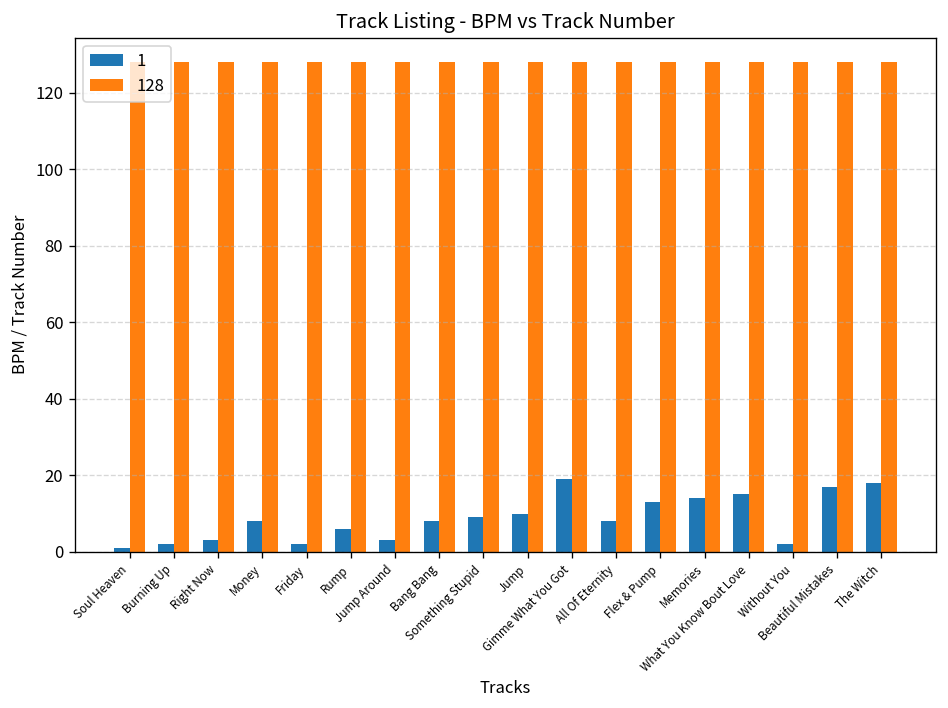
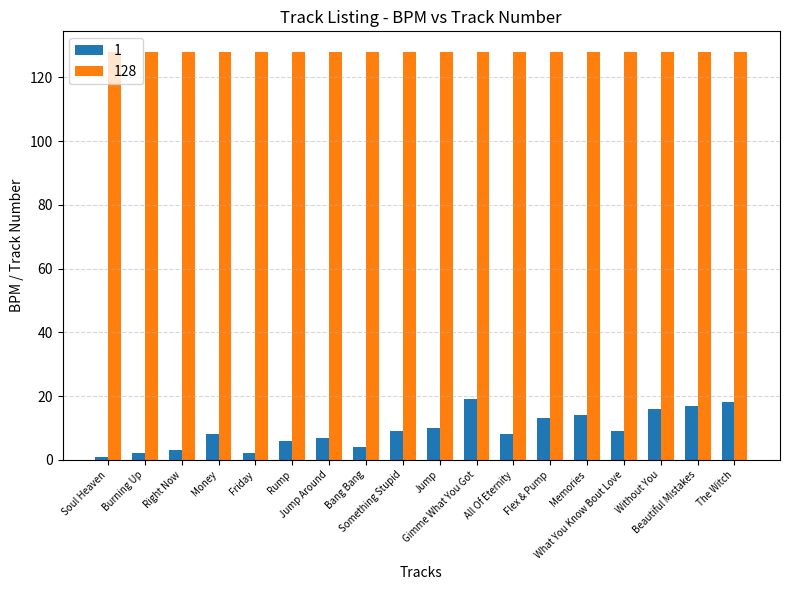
  {
    "1": {
      "Soul Heaven": 1,
      "Burning Up": 2,
      "Right Now": 3,
      "Money": 8,
      "Friday": 2,
      "Rump": 6,
-     "Jump Around": 3,
-     "Bang Bang": 8,
+     "Jump Around": 7,
+     "Bang Bang": 4,
      "Something Stupid": 9,
      "Jump": 10,
      "Gimme What You Got": 19,
      "All Of Eternity": 8,
      "Flex & Pump": 13,
      "Memories": 14,
-     "What You Know Bout Love": 15,
-     "Without You": 2,
+     "What You Know Bout Love": 9,
+     "Without You": 16,
      "Beautiful Mistakes": 17,
      "The Witch": 18
    },
    "128": {
      "Burning Up": 128,
      "Right Now": 128,
      "Money": 128,
      "Friday": 128,
      "Rump": 128,
      "Jump Around": 128,
      "Bang Bang": 128,
      "Something Stupid": 128,
      "Jump": 128,
      "Gimme What You Got": 128,
      "All Of Eternity": 128,
      "Flex & Pump": 128,
      "Memories": 128,
      "What You Know Bout Love": 128,
      "Without You": 128,
      "Beautiful Mistakes": 128,
      "The Witch": 128
    }
  }
